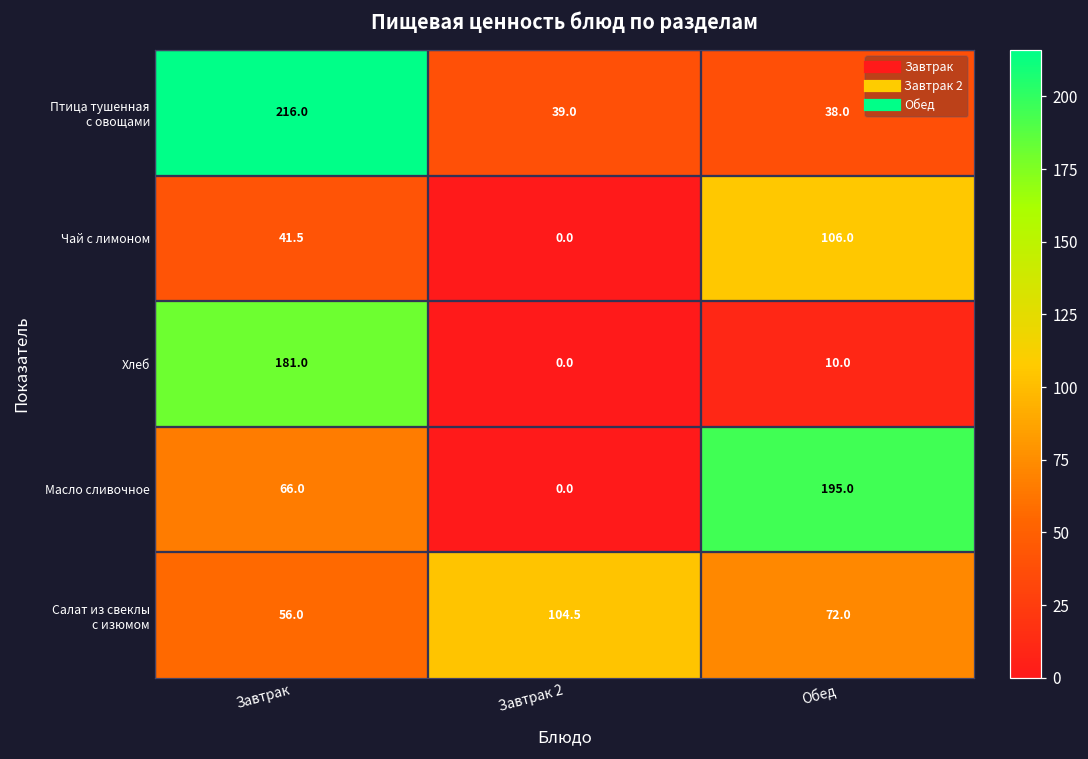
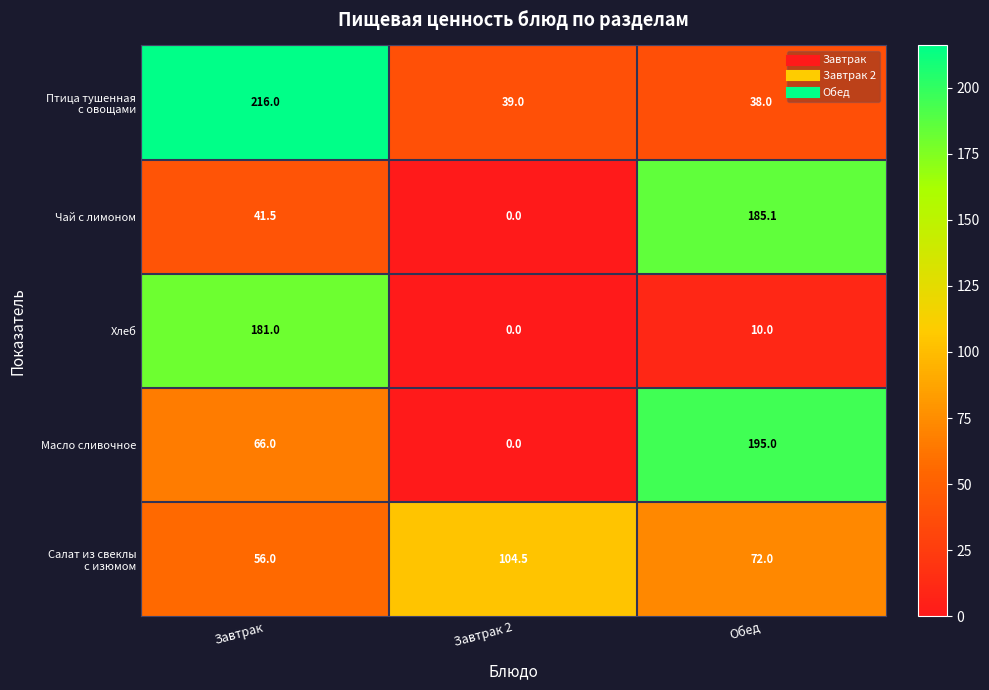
  {
    "Птица тушенная с овощами": {
      "Завтрак": 216.0,
      "Завтрак 2": 39.0,
      "Обед": 38.0
    },
    "Чай с лимоном": {
      "Завтрак": 41.5,
      "Завтрак 2": 0.0,
-     "Обед": 106.0
+     "Обед": 185.1
    },
    "Хлеб": {
      "Завтрак": 181.0,
      "Завтрак 2": 0.0,
      "Обед": 10.0
    },
    "Масло сливочное": {
      "Завтрак": 66.0,
      "Завтрак 2": 0.0,
      "Обед": 195.0
    },
    "Салат из свеклы с изюмом": {
      "Завтрак": 56.0,
      "Завтрак 2": 104.5,
      "Обед": 72.0
    }
  }
